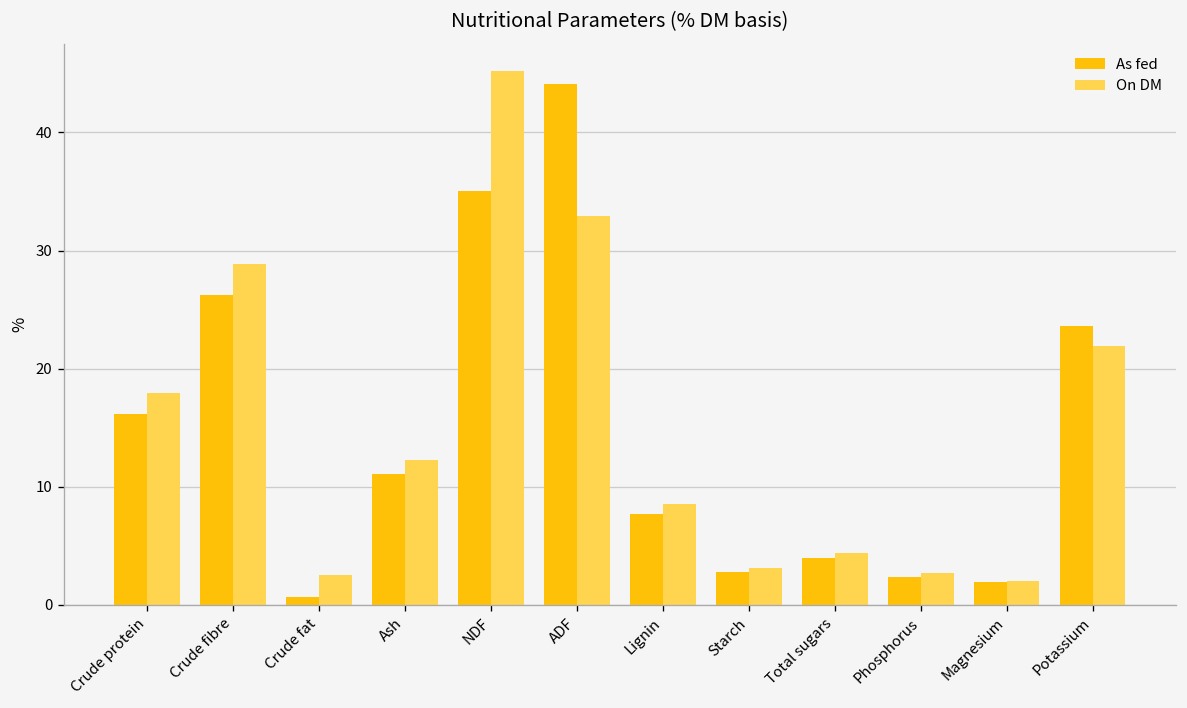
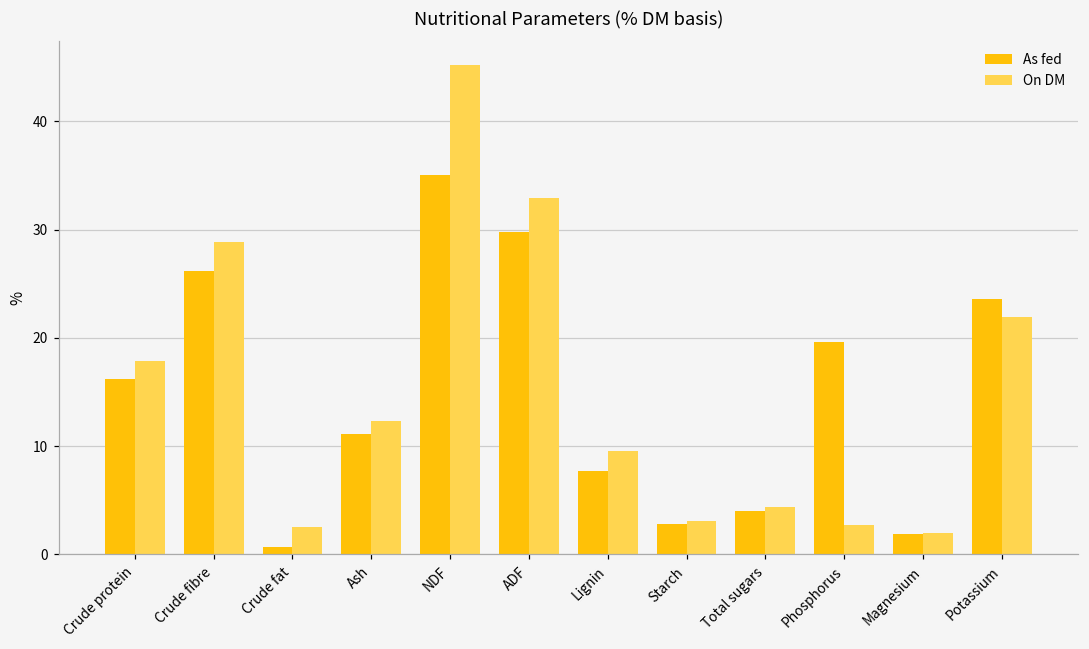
  {
    "As fed": {
      "Crude protein": 16,
      "Crude fibre": 26,
      "Crude fat": 1,
      "Ash": 11,
      "NDF": 35,
-     "ADF": 44,
+     "ADF": 30,
      "Lignin": 8,
      "Starch": 3,
      "Total sugars": 4,
-     "Phosphorus": 2,
+     "Phosphorus": 20,
      "Magnesium": 2,
      "Potassium": 24
    },
    "On DM": {
      "Crude protein": 18,
      "Crude fibre": 29,
      "Crude fat": 3,
      "Ash": 12,
      "NDF": 45,
      "ADF": 33,
-     "Lignin": 9,
+     "Lignin": 10,
      "Starch": 3,
      "Total sugars": 4,
      "Phosphorus": 3,
      "Magnesium": 2,
      "Potassium": 22
    }
  }
